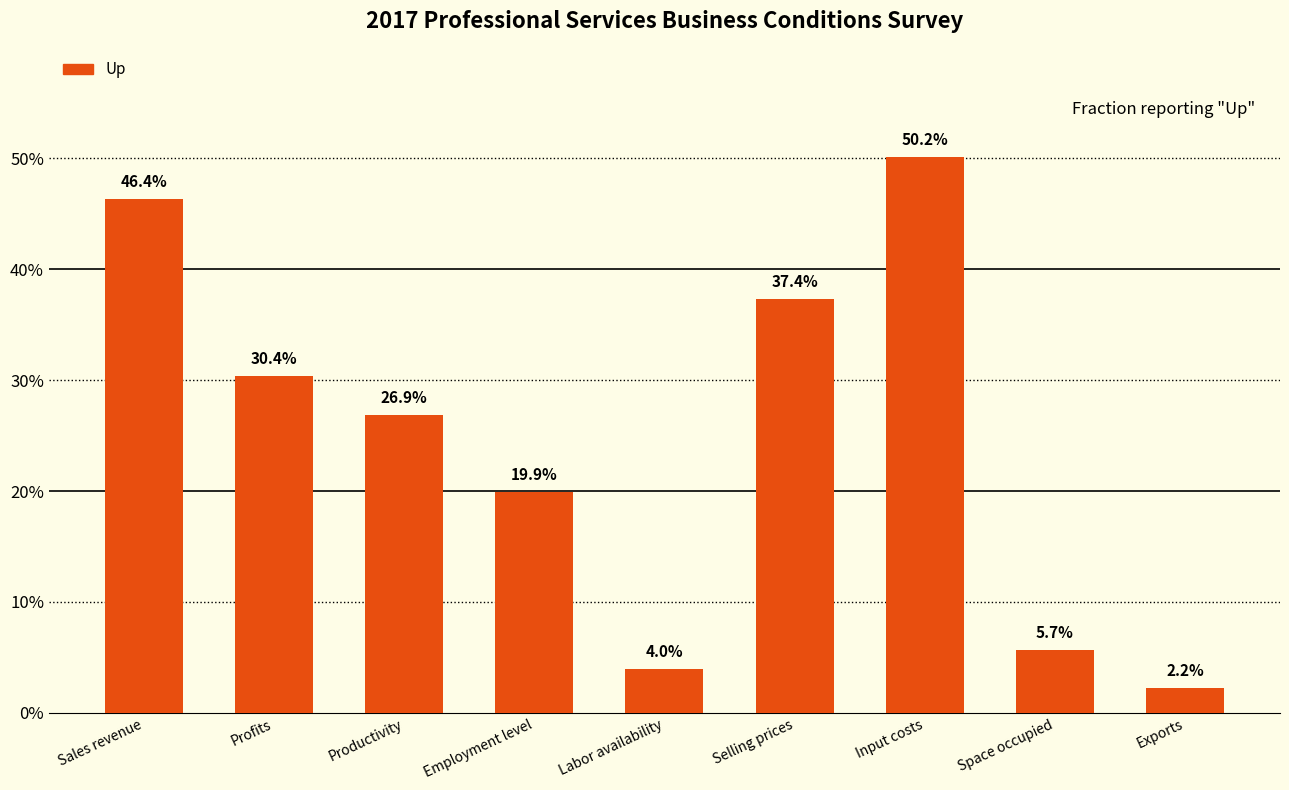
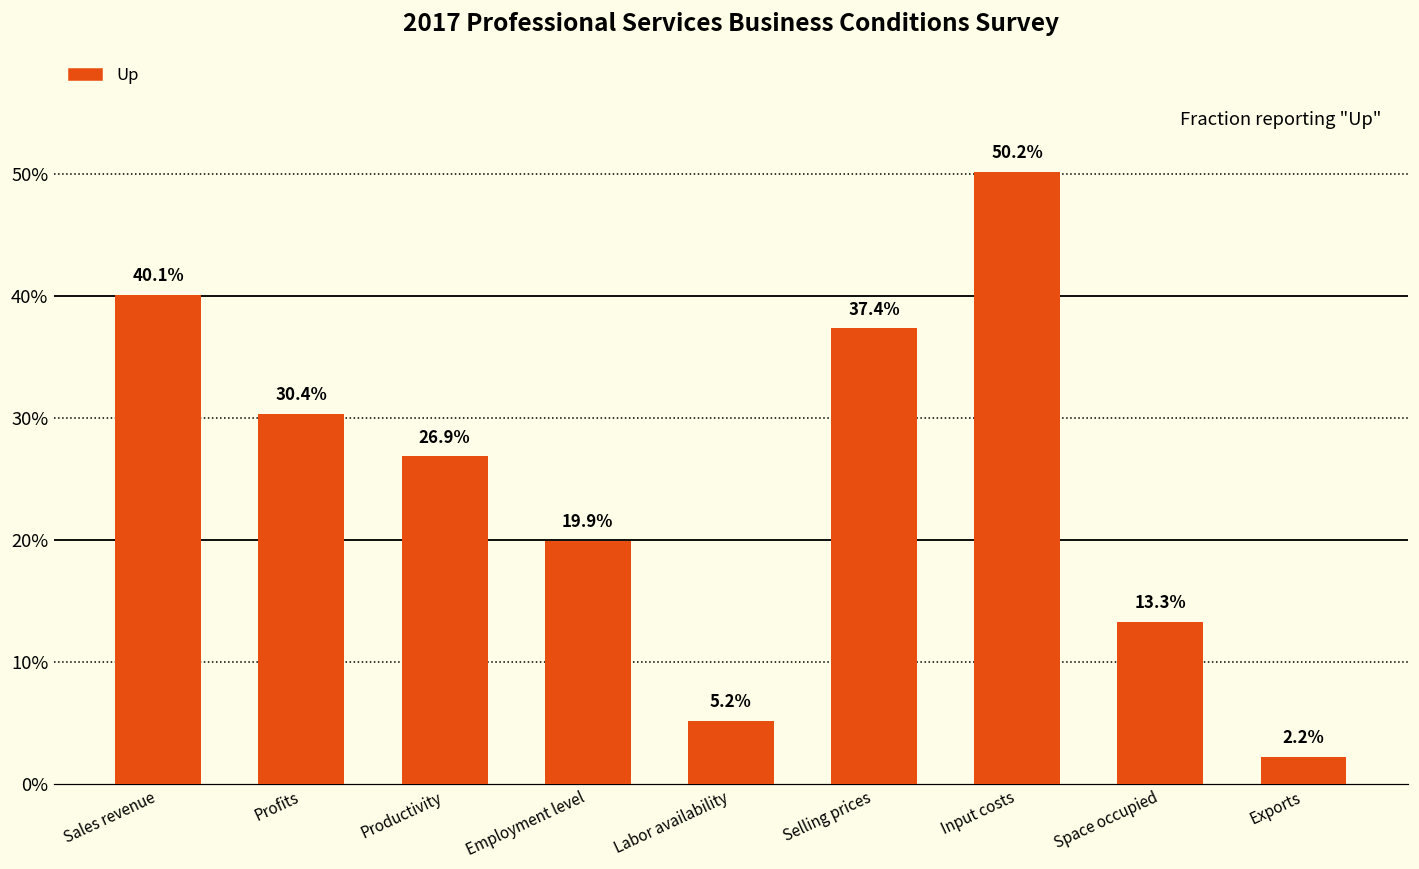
  {
-   "Sales revenue": "46.4%",
+   "Sales revenue": "40.1%",
    "Profits": "30.4%",
    "Productivity": "26.9%",
    "Employment level": "19.9%",
-   "Labor availability": "4.0%",
+   "Labor availability": "5.2%",
    "Selling prices": "37.4%",
    "Input costs": "50.2%",
-   "Space occupied": "5.7%",
+   "Space occupied": "13.3%",
    "Exports": "2.2%"
  }
